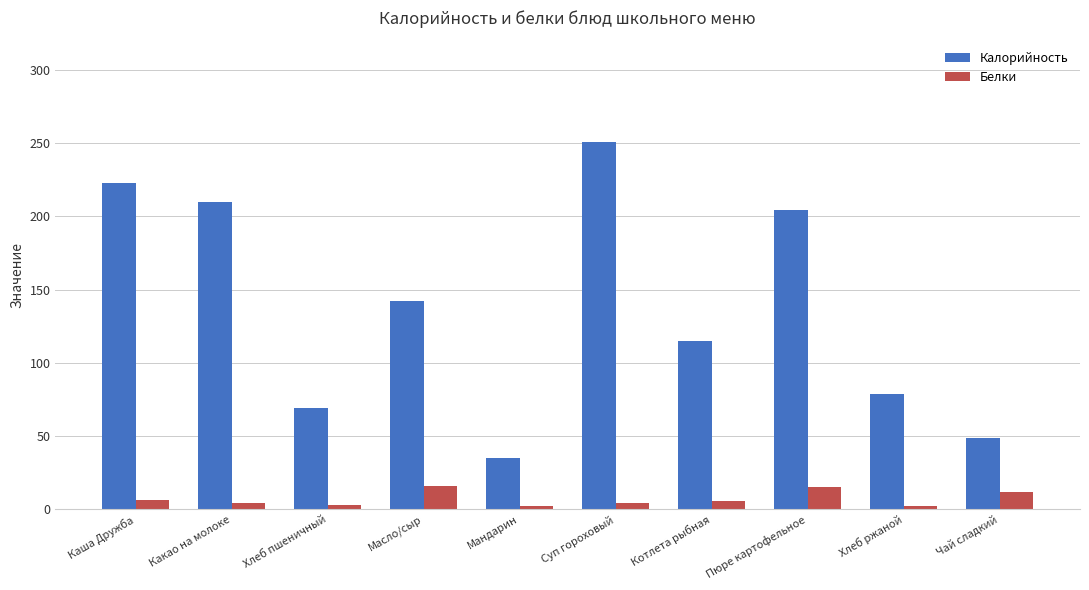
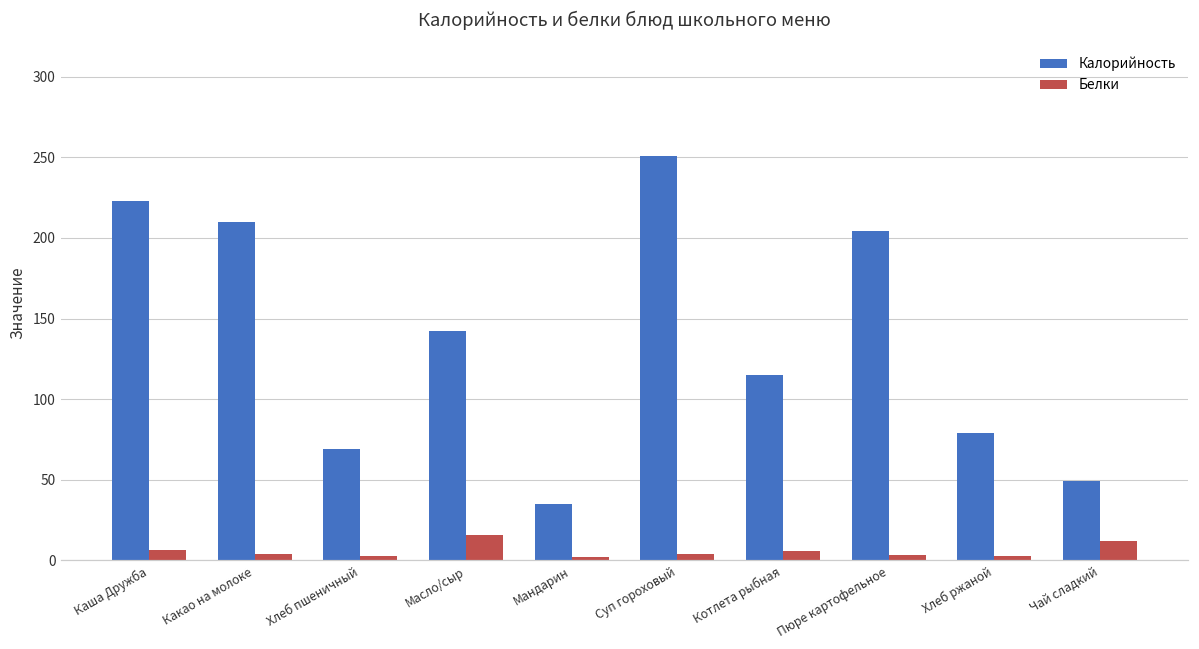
  {
    "Калорийность": {
      "Каша Дружба": 223,
      "Какао на молоке": 210,
      "Хлеб пшеничный": 69,
      "Масло/сыр": 142,
      "Мандарин": 35,
      "Суп гороховый": 251,
      "Котлета рыбная": 115,
      "Пюре картофельное": 204,
      "Хлеб ржаной": 79,
      "Чай сладкий": 49
    },
    "Белки": {
      "Каша Дружба": 6,
      "Какао на молоке": 4,
      "Хлеб пшеничный": 3,
      "Масло/сыр": 16,
      "Мандарин": 2,
      "Суп гороховый": 4,
      "Котлета рыбная": 6,
-     "Пюре картофельное": 16,
+     "Пюре картофельное": 3,
      "Хлеб ржаной": 3,
      "Чай сладкий": 12
    }
  }
